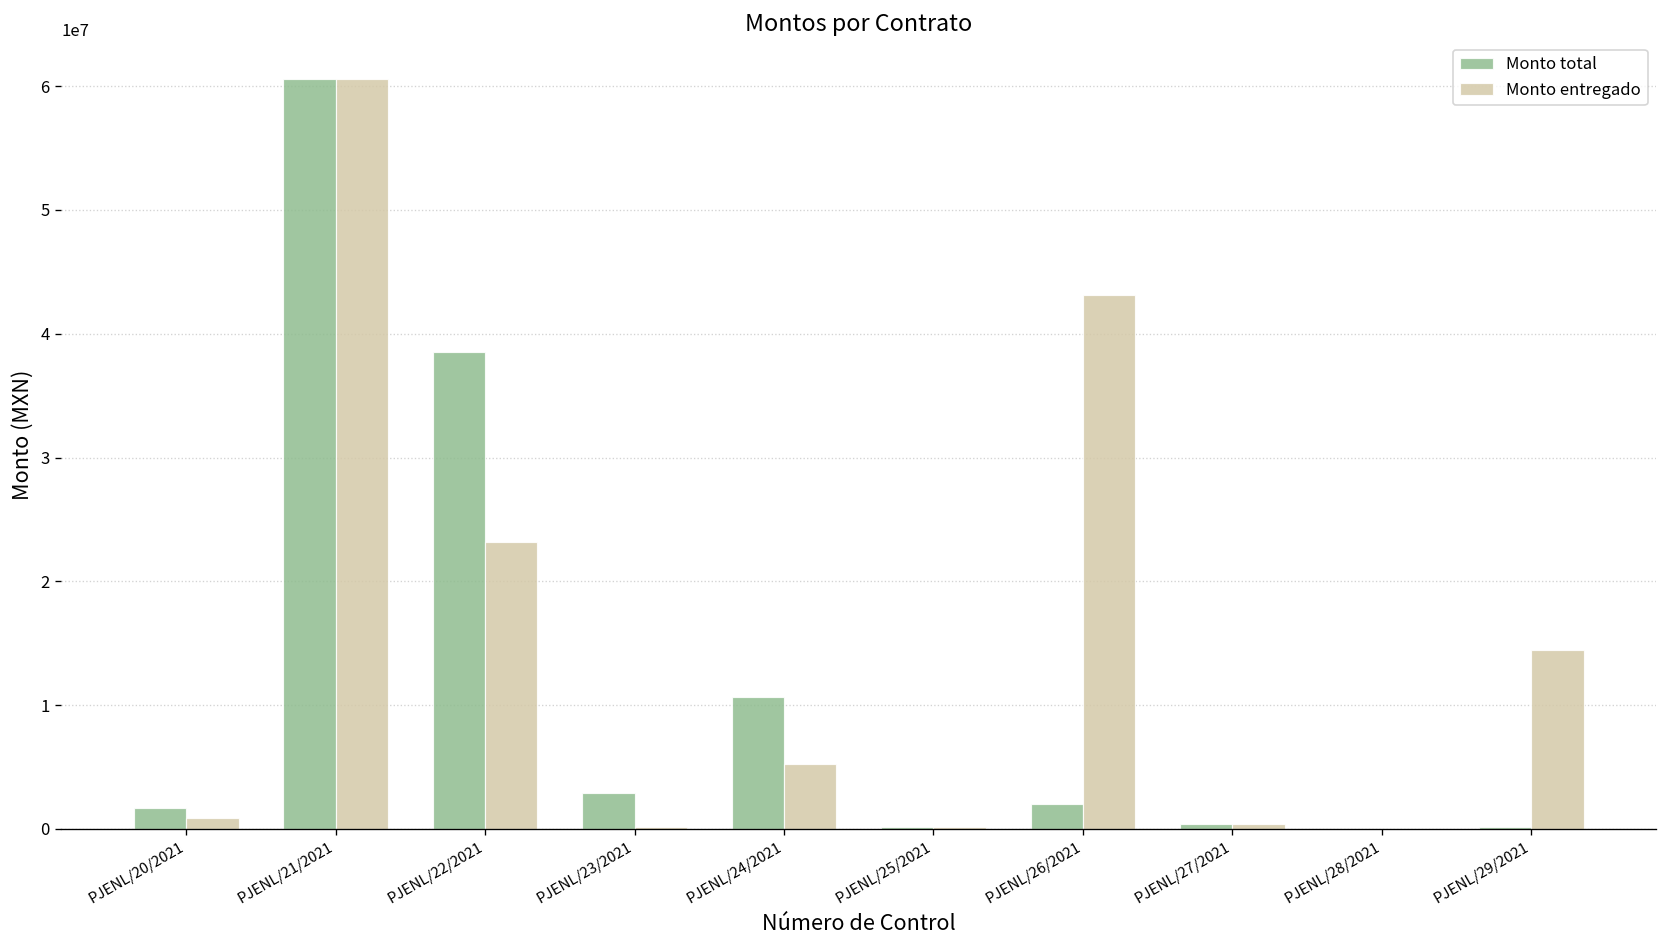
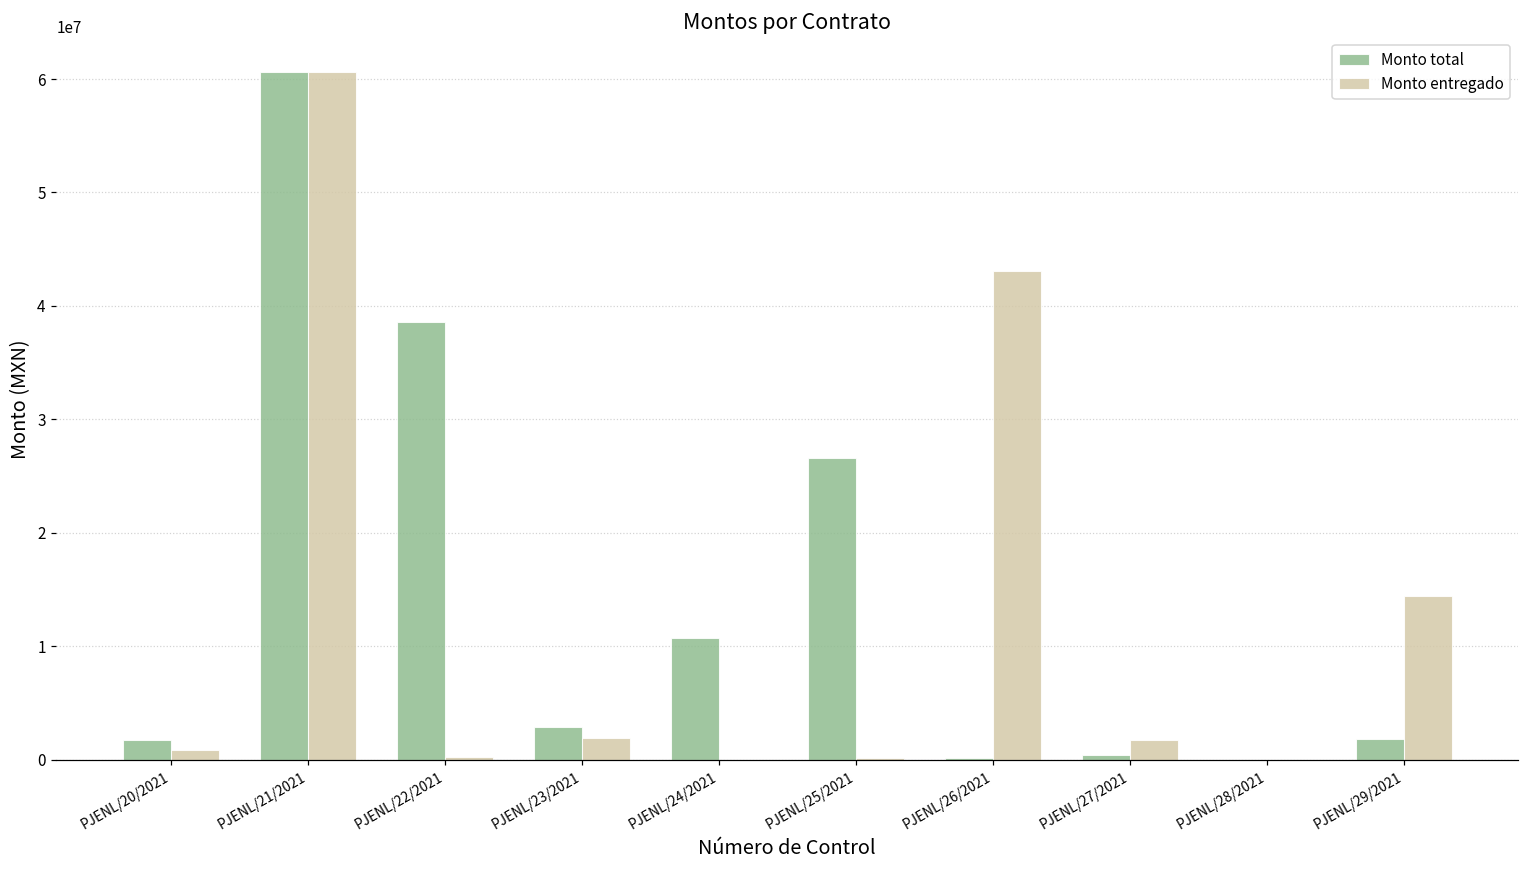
  {
    "Monto total": {
      "PJENL/20/2021": 1700000,
      "PJENL/21/2021": 60600000,
      "PJENL/22/2021": 38600000,
      "PJENL/23/2021": 2900000,
      "PJENL/24/2021": 10700000,
-     "PJENL/25/2021": 100000,
-     "PJENL/26/2021": 2000000,
+     "PJENL/25/2021": 26600000,
+     "PJENL/26/2021": 100000,
      "PJENL/27/2021": 400000,
-     "PJENL/29/2021": 100000
+     "PJENL/29/2021": 1800000
    },
    "Monto entregado": {
      "PJENL/20/2021": 900000,
      "PJENL/21/2021": 60600000,
-     "PJENL/22/2021": 23200000,
-     "PJENL/23/2021": 100000,
-     "PJENL/24/2021": 5300000,
+     "PJENL/22/2021": 200000,
+     "PJENL/23/2021": 2000000,
+     "PJENL/24/2021": 0,
      "PJENL/26/2021": 43100000,
-     "PJENL/27/2021": 400000,
+     "PJENL/27/2021": 1700000,
      "PJENL/29/2021": 14500000
    }
  }
